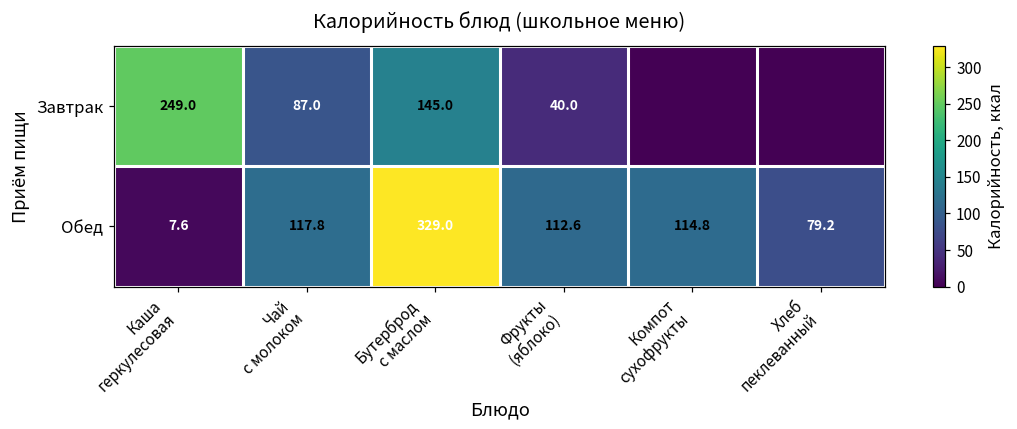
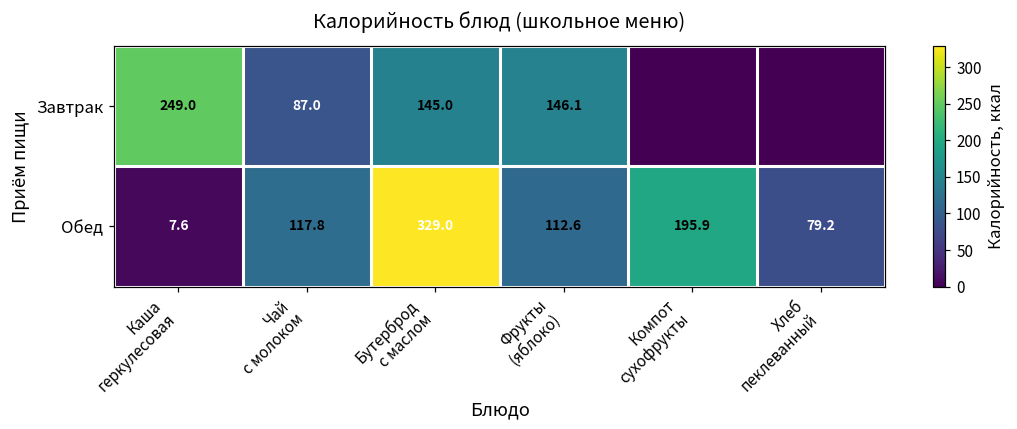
  {
    "Завтрак": {
      "Каша геркулесовая": 249.0,
      "Чай с молоком": 87.0,
      "Бутерброд с маслом": 145.0,
-     "Фрукты (яблоко)": 40.0
+     "Фрукты (яблоко)": 146.1
    },
    "Обед": {
      "Каша геркулесовая": 7.6,
      "Чай с молоком": 117.8,
      "Бутерброд с маслом": 329.0,
      "Фрукты (яблоко)": 112.6,
-     "Компот сухофрукты": 114.8,
+     "Компот сухофрукты": 195.9,
      "Хлеб пеклеванный": 79.2
    }
  }
